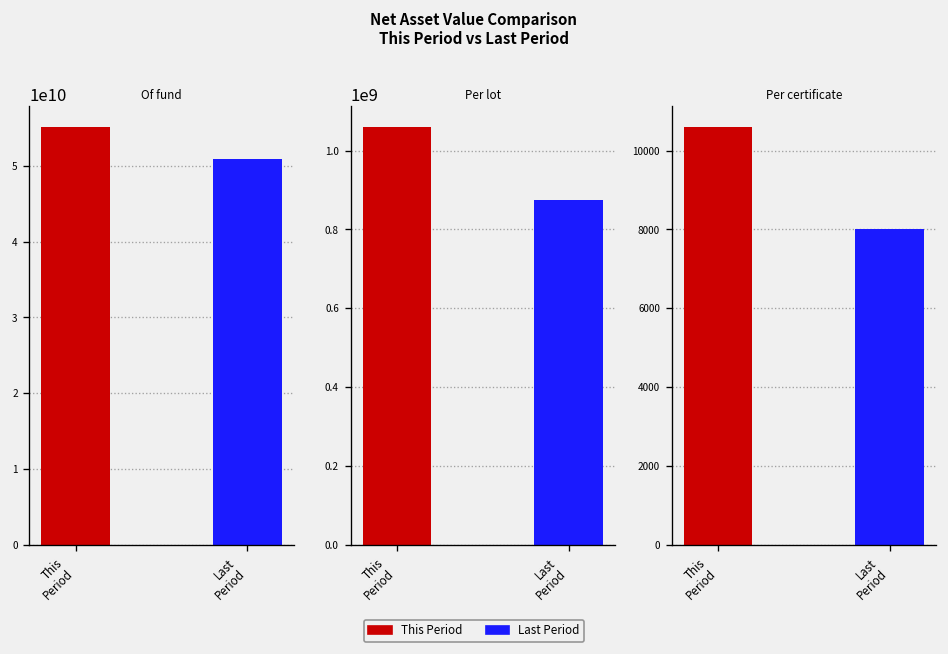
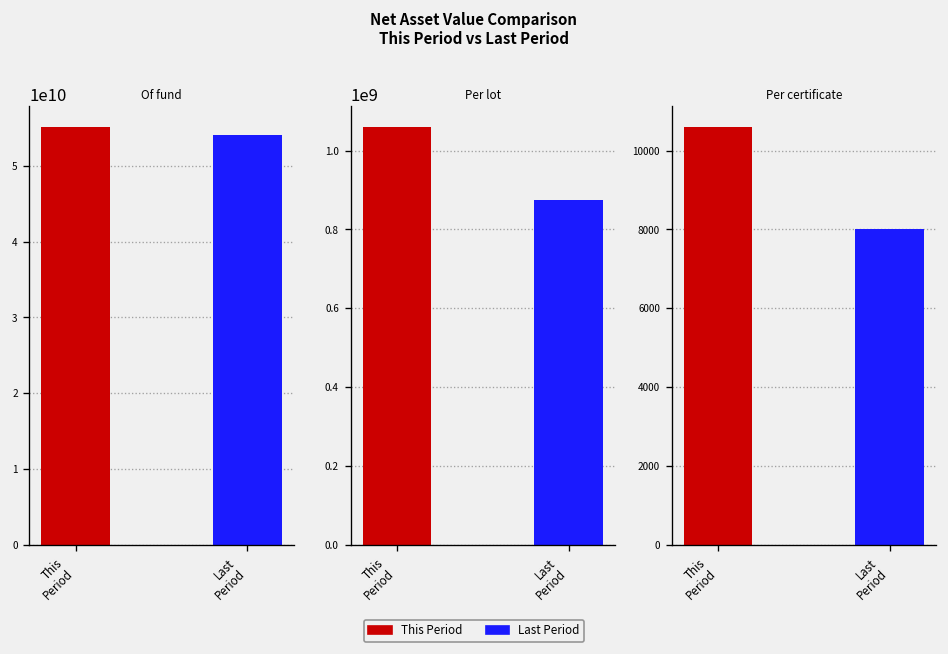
  {
    "Of fund": {
      "This Period": 55000000000,
-     "Last Period": 51000000000
+     "Last Period": 54000000000
    },
    "Per lot": {
      "This Period": 1060000000,
      "Last Period": 870000000
    },
    "Per certificate": {
      "This Period": 10600,
      "Last Period": 8000
    }
  }
